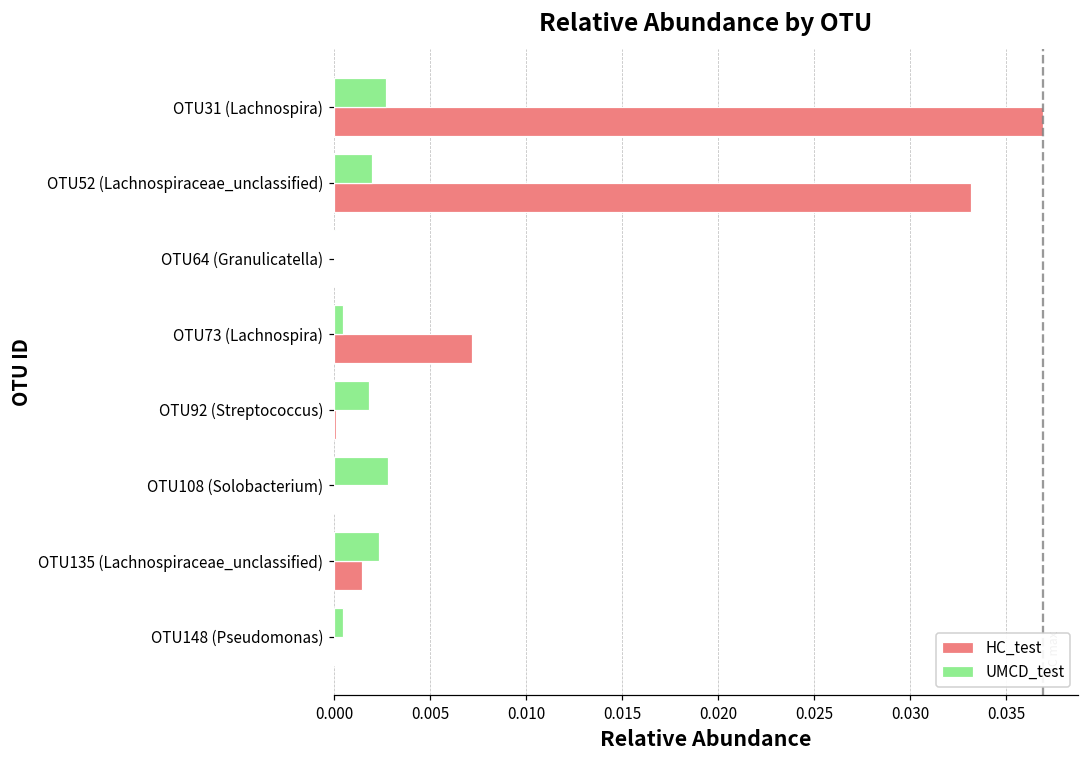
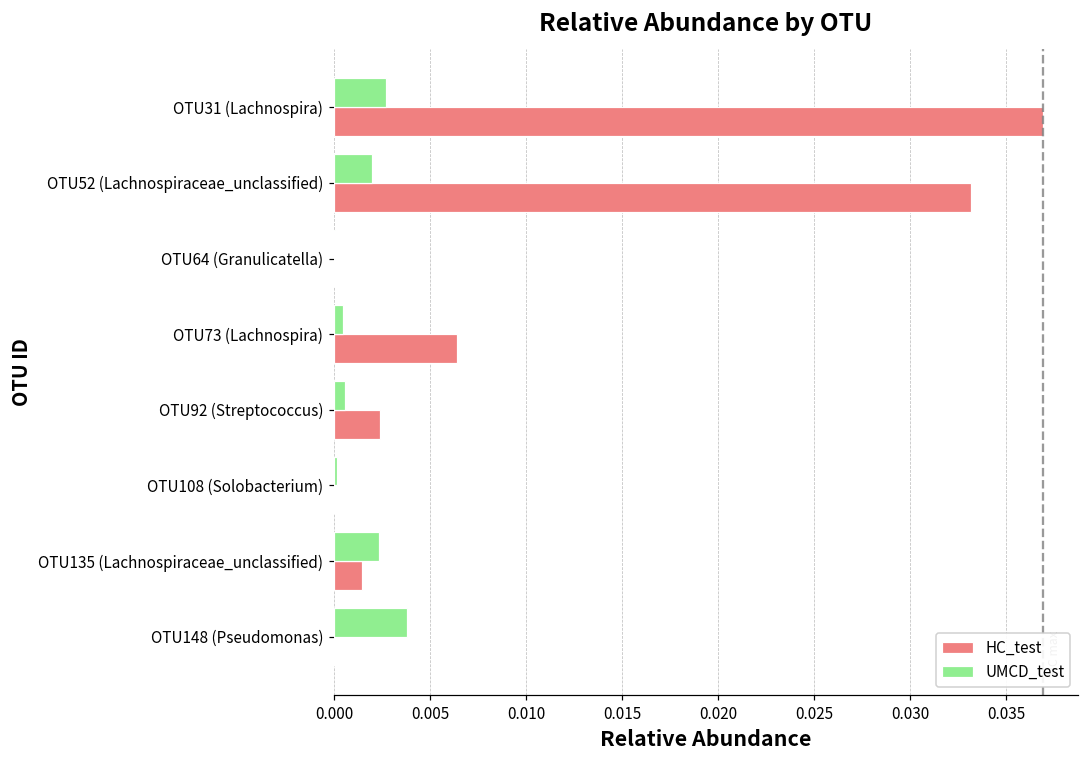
  {
    "HC_test": {
      "OTU31 (Lachnospira)": 0.0369,
      "OTU52 (Lachnospiraceae_unclassified)": 0.0332,
-     "OTU73 (Lachnospira)": 0.0072,
-     "OTU92 (Streptococcus)": 0.0001,
+     "OTU73 (Lachnospira)": 0.0064,
+     "OTU92 (Streptococcus)": 0.0024,
      "OTU135 (Lachnospiraceae_unclassified)": 0.0015,
      "OTU148 (Pseudomonas)": 0.0000
    },
    "UMCD_test": {
      "OTU31 (Lachnospira)": 0.0027,
      "OTU52 (Lachnospiraceae_unclassified)": 0.0020,
      "OTU73 (Lachnospira)": 0.0005,
-     "OTU92 (Streptococcus)": 0.0018,
-     "OTU108 (Solobacterium)": 0.0028,
+     "OTU92 (Streptococcus)": 0.0006,
+     "OTU108 (Solobacterium)": 0.0002,
      "OTU135 (Lachnospiraceae_unclassified)": 0.0023,
-     "OTU148 (Pseudomonas)": 0.0005
+     "OTU148 (Pseudomonas)": 0.0038
    }
  }
